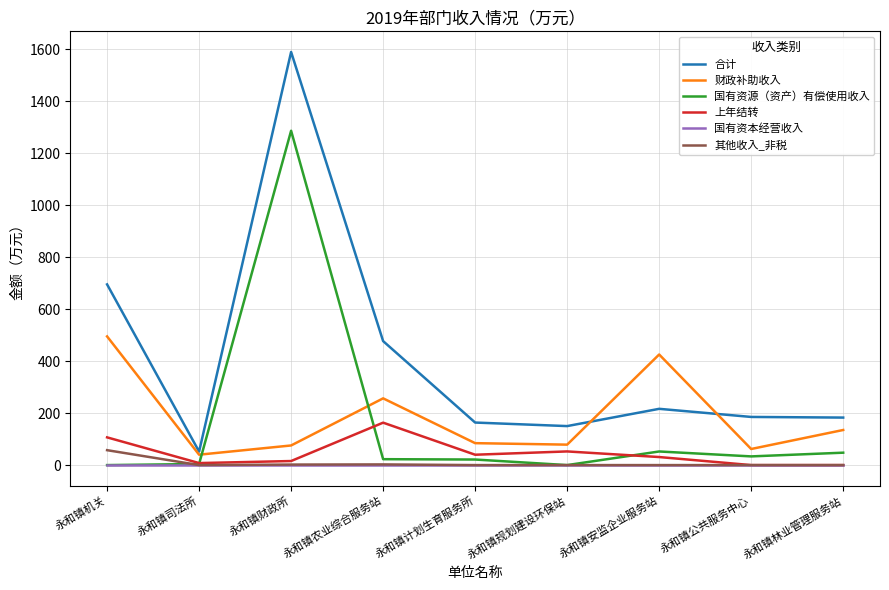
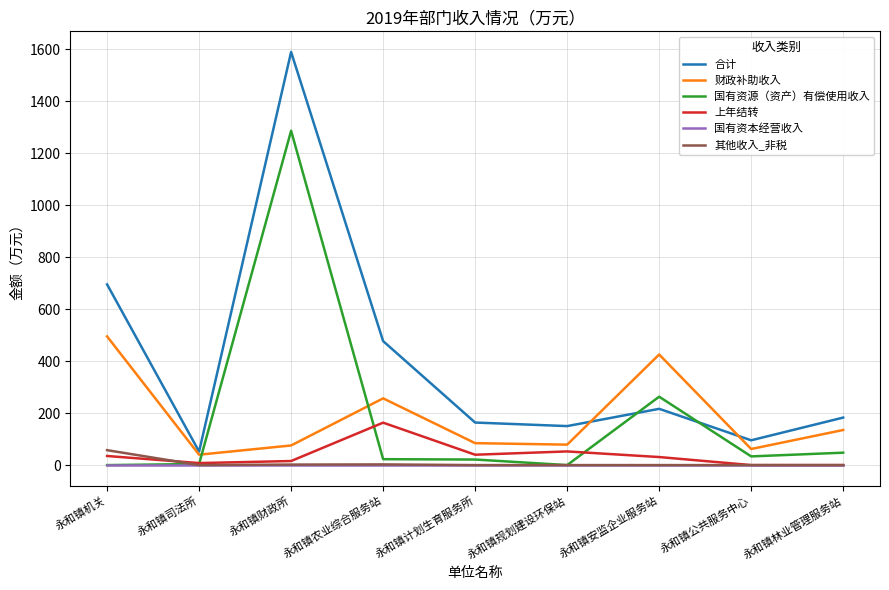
  {
    "合计": {
      "永和镇机关": 700,
      "永和镇司法所": 50,
      "永和镇财政所": 1590,
      "永和镇农业综合服务站": 480,
      "永和镇计划生育服务所": 160,
      "永和镇规划建设环保站": 150,
      "永和镇安监企业服务站": 220,
-     "永和镇公共服务中心": 190,
+     "永和镇公共服务中心": 100,
      "永和镇林业管理服务站": 180
    },
    "财政补助收入": {
      "永和镇机关": 500,
      "永和镇司法所": 40,
      "永和镇财政所": 80,
      "永和镇农业综合服务站": 260,
      "永和镇计划生育服务所": 80,
      "永和镇规划建设环保站": 80,
      "永和镇安监企业服务站": 430,
      "永和镇公共服务中心": 60,
      "永和镇林业管理服务站": 140
    },
    "国有资源（资产）有偿使用收入": {
      "永和镇财政所": 1290,
      "永和镇农业综合服务站": 20,
      "永和镇计划生育服务所": 20,
-     "永和镇安监企业服务站": 50,
+     "永和镇安监企业服务站": 260,
      "永和镇公共服务中心": 30,
      "永和镇林业管理服务站": 50
    },
    "上年结转": {
-     "永和镇机关": 110,
+     "永和镇机关": 40,
      "永和镇财政所": 20,
      "永和镇农业综合服务站": 160,
      "永和镇计划生育服务所": 40,
      "永和镇规划建设环保站": 50,
      "永和镇安监企业服务站": 30
    },
    "其他收入_非税": {
      "永和镇机关": 60
    }
  }
